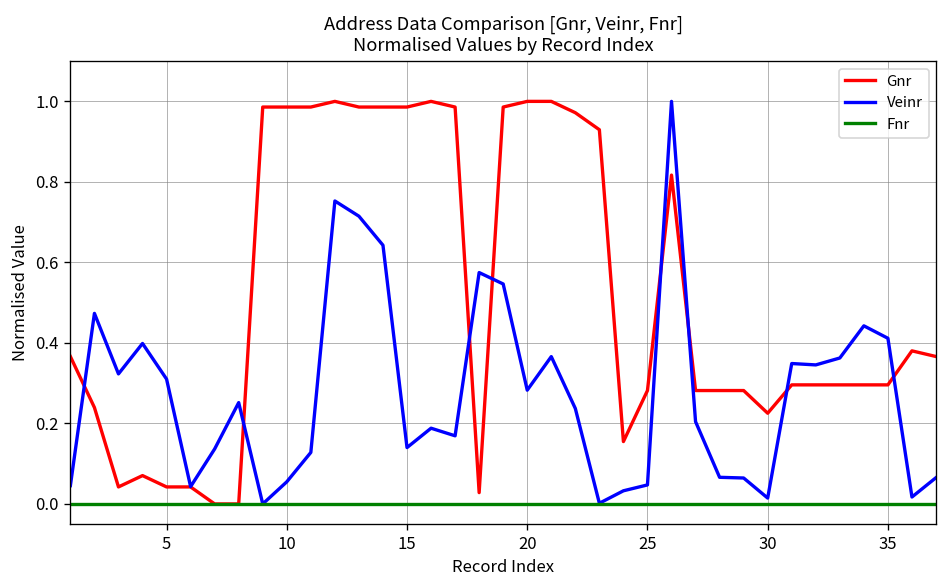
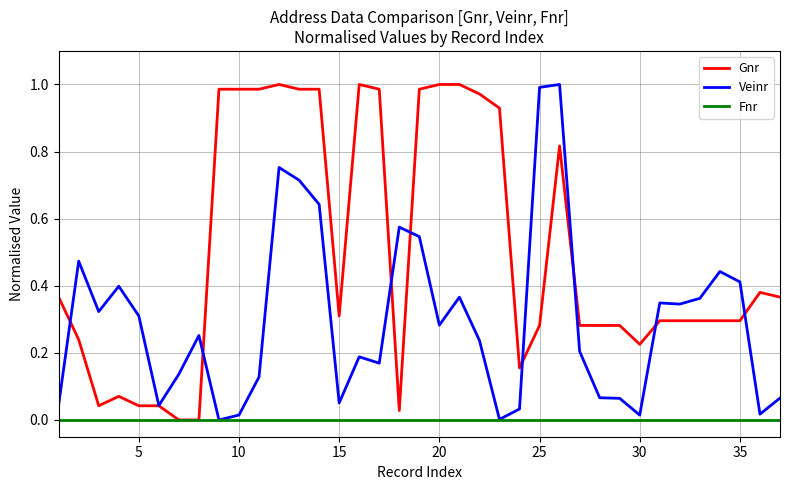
  {
    "Gnr": {
      "5": 0.04,
      "10": 0.99,
-     "15": 0.99,
+     "15": 0.31,
      "20": 1.00,
      "25": 0.28,
      "30": 0.23,
      "35": 0.30
    },
    "Veinr": {
      "5": 0.31,
-     "10": 0.05,
-     "15": 0.14,
+     "10": 0.01,
+     "15": 0.05,
      "20": 0.28,
-     "25": 0.05,
+     "25": 0.99,
      "30": 0.01,
      "35": 0.41
    },
    "Fnr": {
      "5": 0.00,
      "10": 0.00,
      "15": 0.00,
      "20": 0.00,
      "25": 0.00,
      "30": 0.00,
      "35": 0.00
    }
  }
